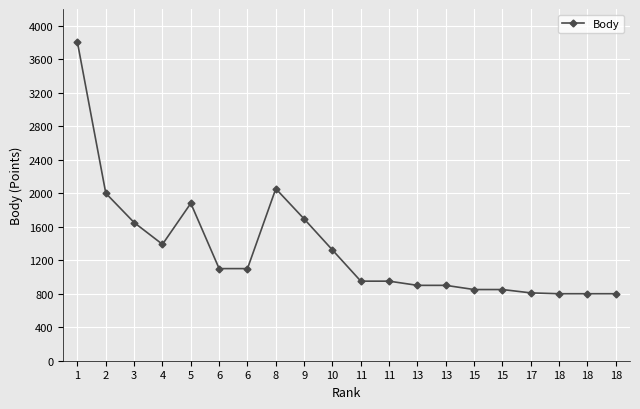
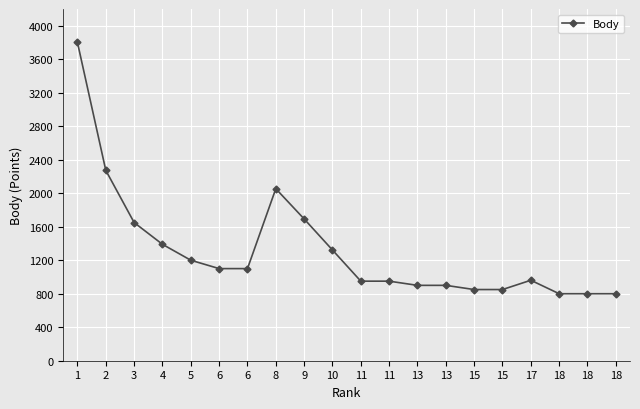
  {
    "1": 3800,
-   "2": 2000,
+   "2": 2300,
    "3": 1700,
    "4": 1400,
-   "5": 1900,
+   "5": 1200,
    "8": 2100,
    "9": 1700,
    "10": 1300,
-   "17": 800
+   "17": 1000
  }
